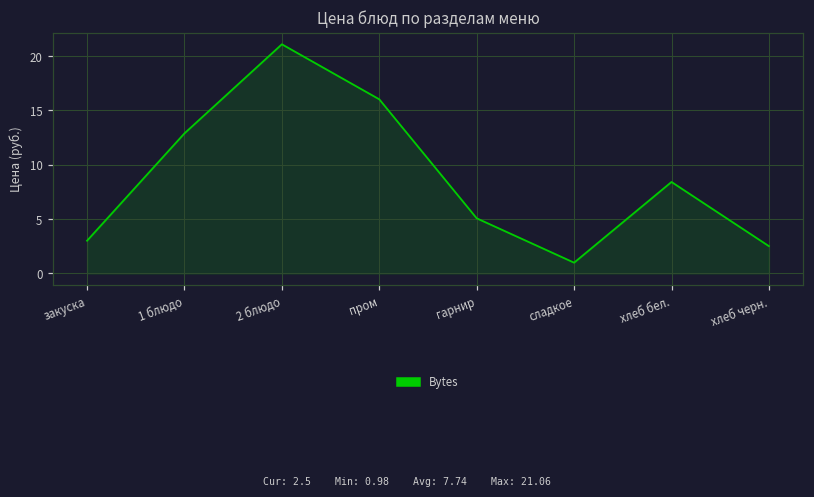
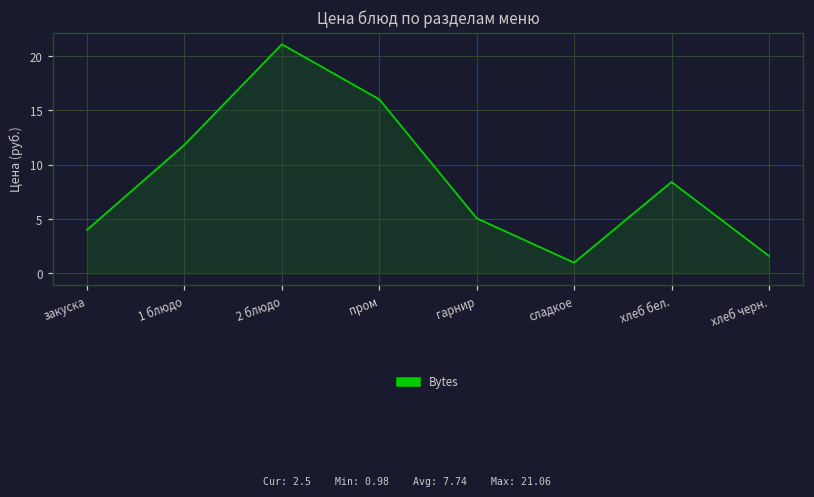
  {
-   "закуска": 3,
-   "1 блюдо": 13,
+   "закуска": 4,
+   "1 блюдо": 12,
    "2 блюдо": 21,
    "пром": 16,
    "гарнир": 5,
    "сладкое": 1,
    "хлеб бел.": 8,
-   "хлеб черн.": 3
+   "хлеб черн.": 2
  }
